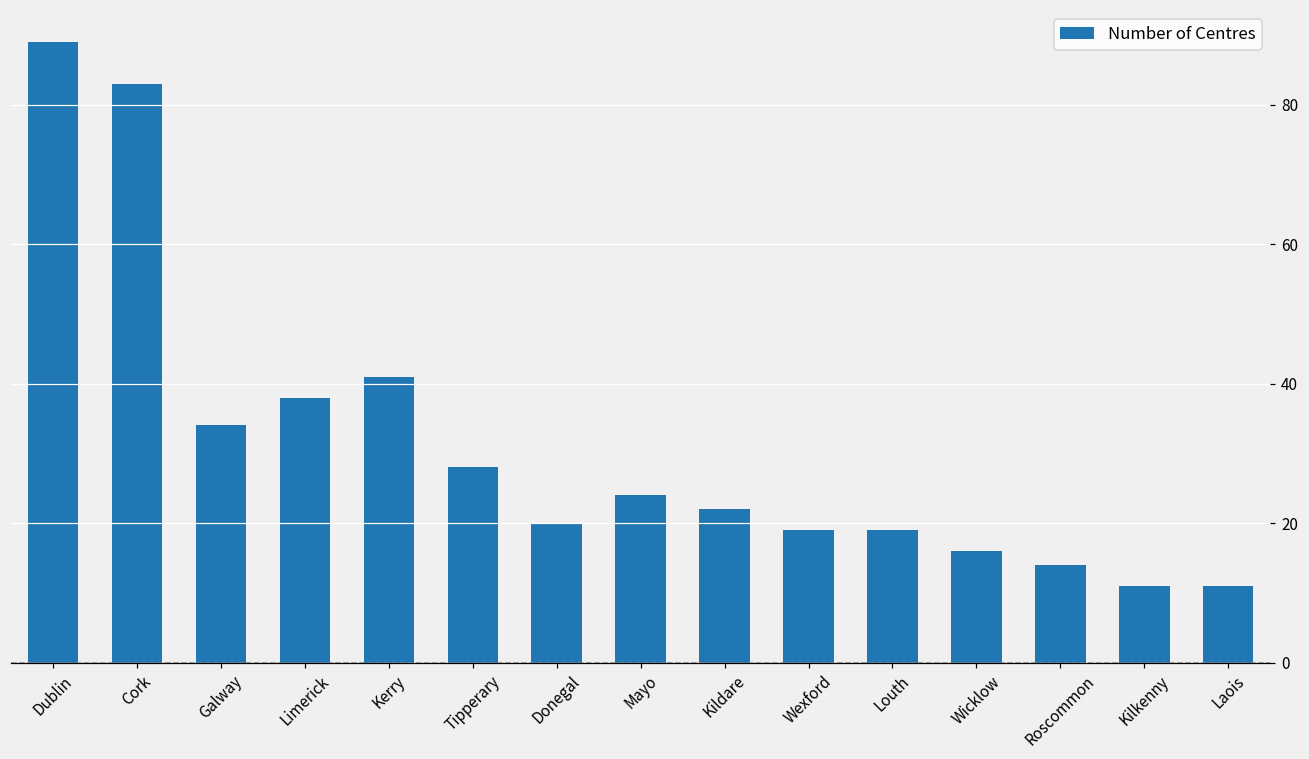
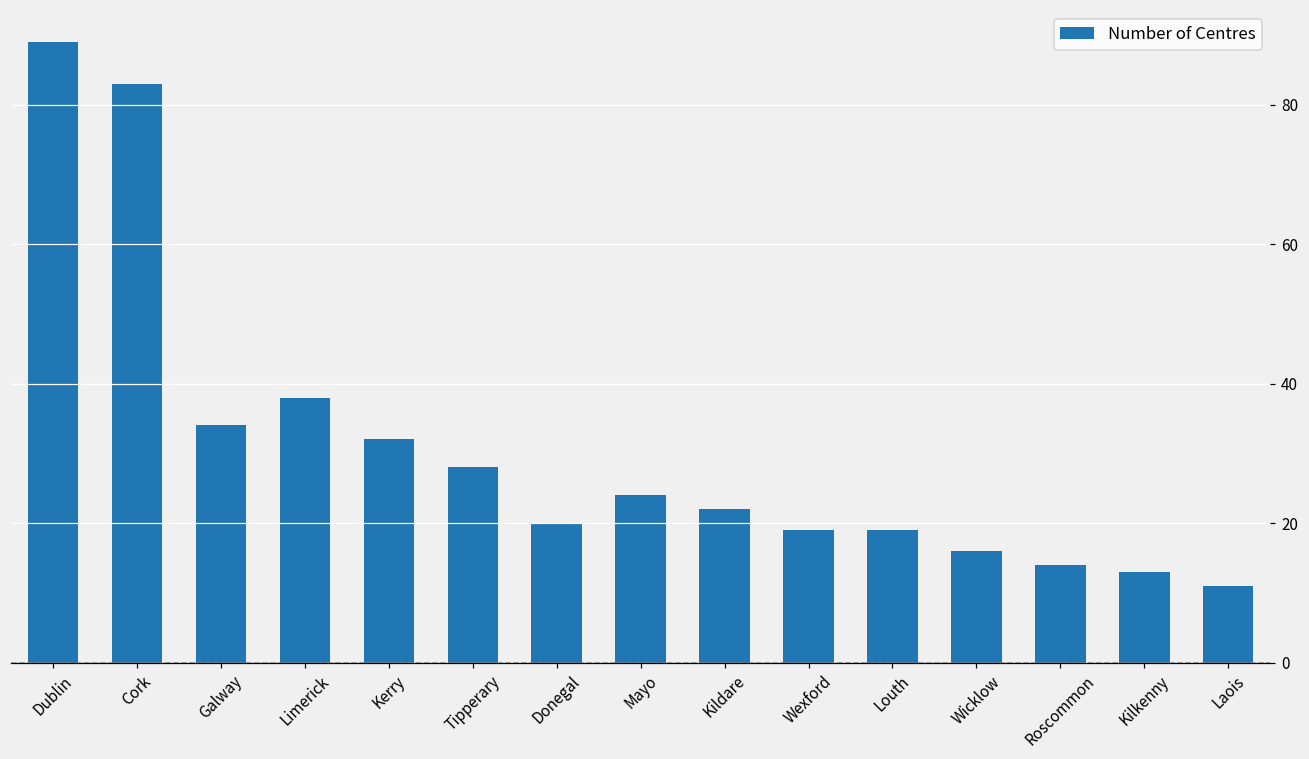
  {
    "Dublin": 89,
    "Cork": 83,
    "Galway": 34,
    "Limerick": 38,
-   "Kerry": 41,
+   "Kerry": 32,
    "Tipperary": 28,
    "Donegal": 20,
    "Mayo": 24,
    "Kildare": 22,
    "Wexford": 19,
    "Louth": 19,
    "Wicklow": 16,
    "Roscommon": 14,
-   "Kilkenny": 11,
+   "Kilkenny": 13,
    "Laois": 11
  }
